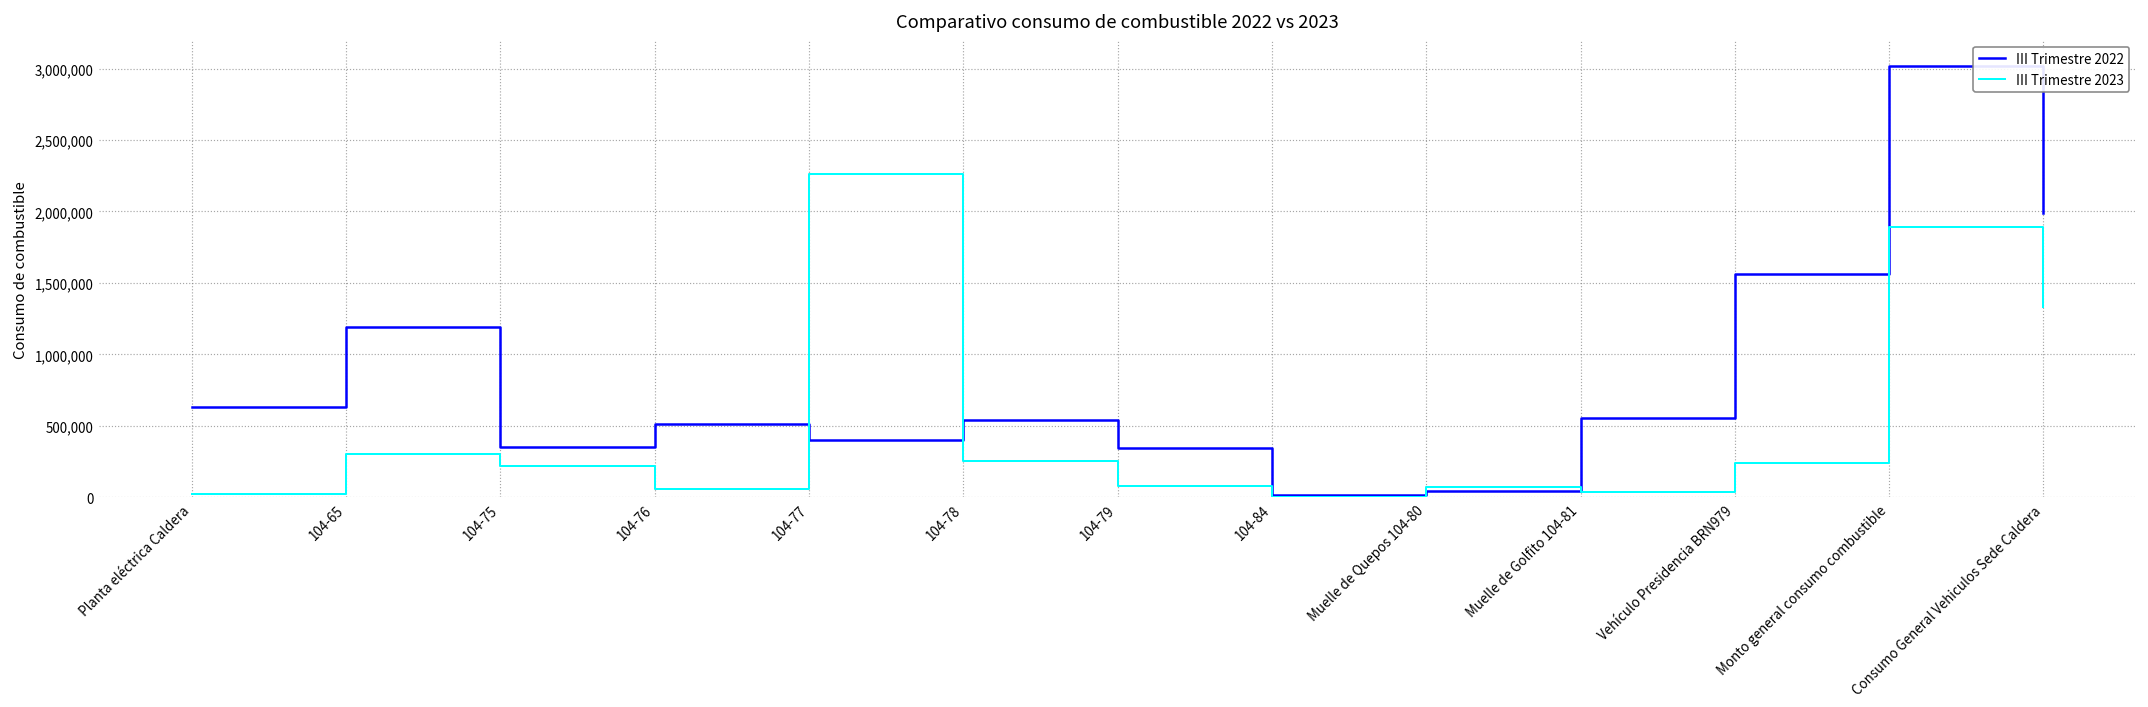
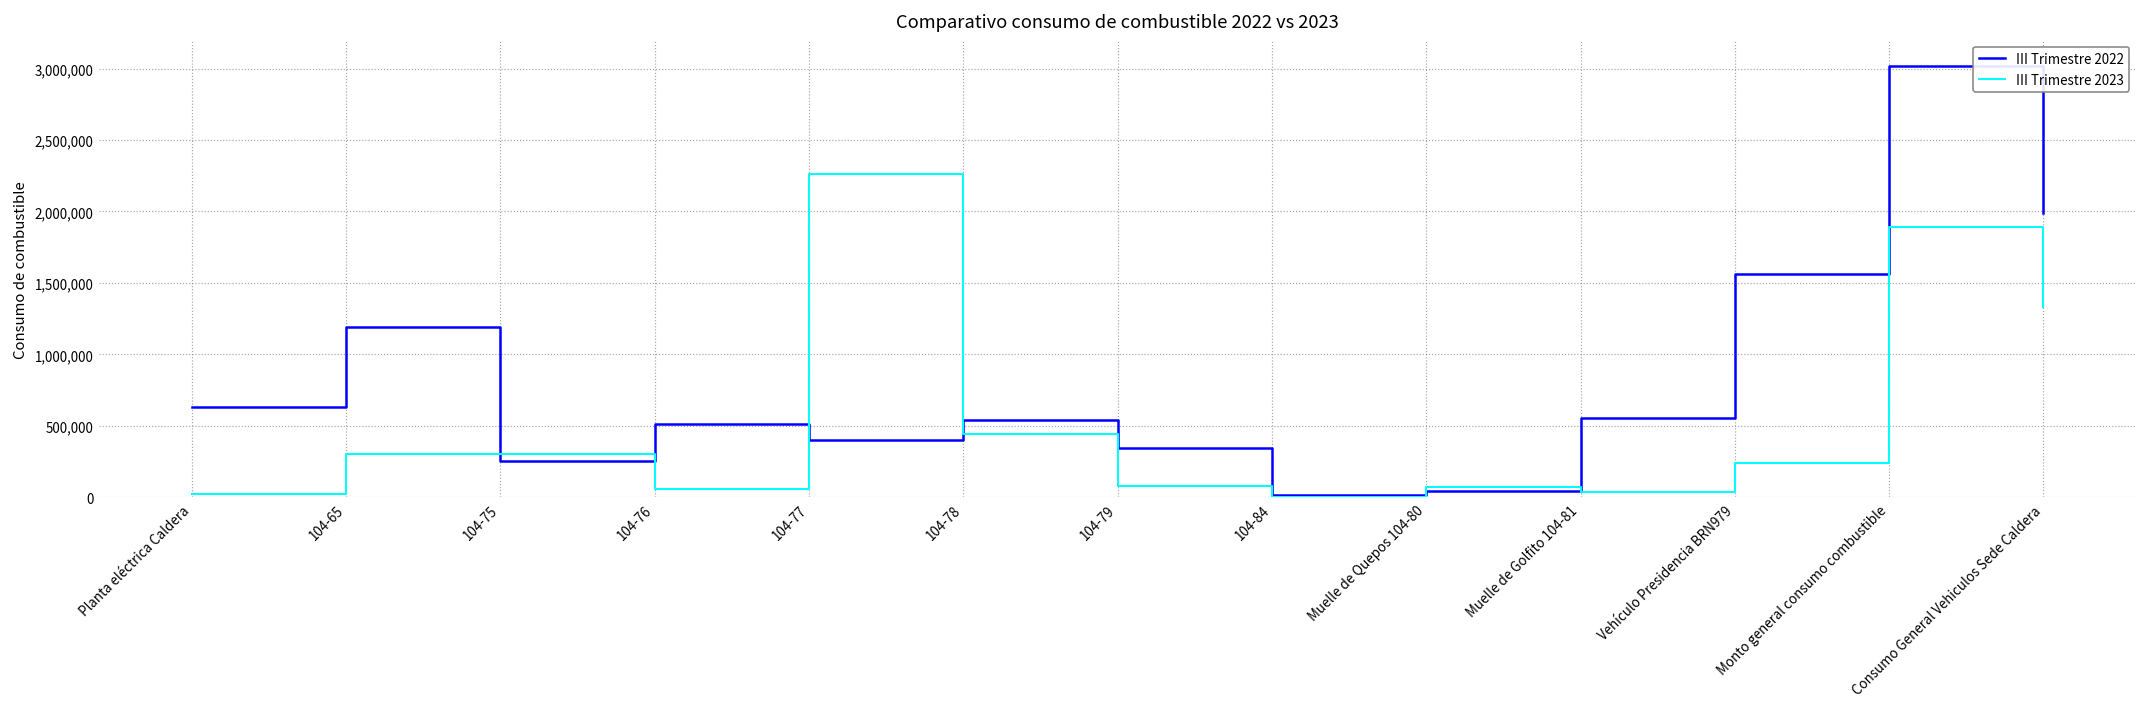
  {
    "III Trimestre 2022": {
      "Planta eléctrica Caldera": "630,000",
      "104-65": "1,200,000",
-     "104-75": "350,000",
+     "104-75": "250,000",
      "104-76": "510,000",
      "104-77": "400,000",
      "104-78": "540,000",
      "104-79": "350,000",
      "Muelle de Quepos 104-80": "50,000",
      "Muelle de Golfito 104-81": "560,000",
      "Vehículo Presidencia BRN979": "1,560,000",
      "Monto general consumo combustible": "3,020,000",
      "Consumo General Vehiculos Sede Caldera": "1,990,000"
    },
    "III Trimestre 2023": {
      "Planta eléctrica Caldera": "20,000",
      "104-65": "300,000",
-     "104-75": "220,000",
+     "104-75": "300,000",
      "104-76": "60,000",
      "104-77": "2,270,000",
-     "104-78": "260,000",
+     "104-78": "440,000",
      "104-79": "80,000",
      "Muelle de Quepos 104-80": "70,000",
      "Muelle de Golfito 104-81": "40,000",
      "Vehículo Presidencia BRN979": "240,000",
      "Monto general consumo combustible": "1,890,000",
      "Consumo General Vehiculos Sede Caldera": "1,330,000"
    }
  }
